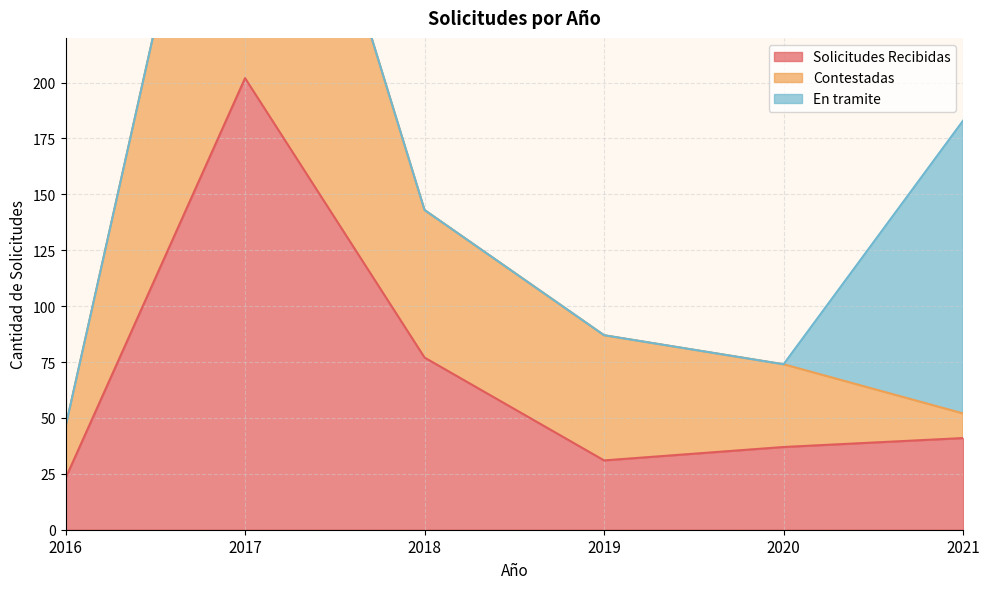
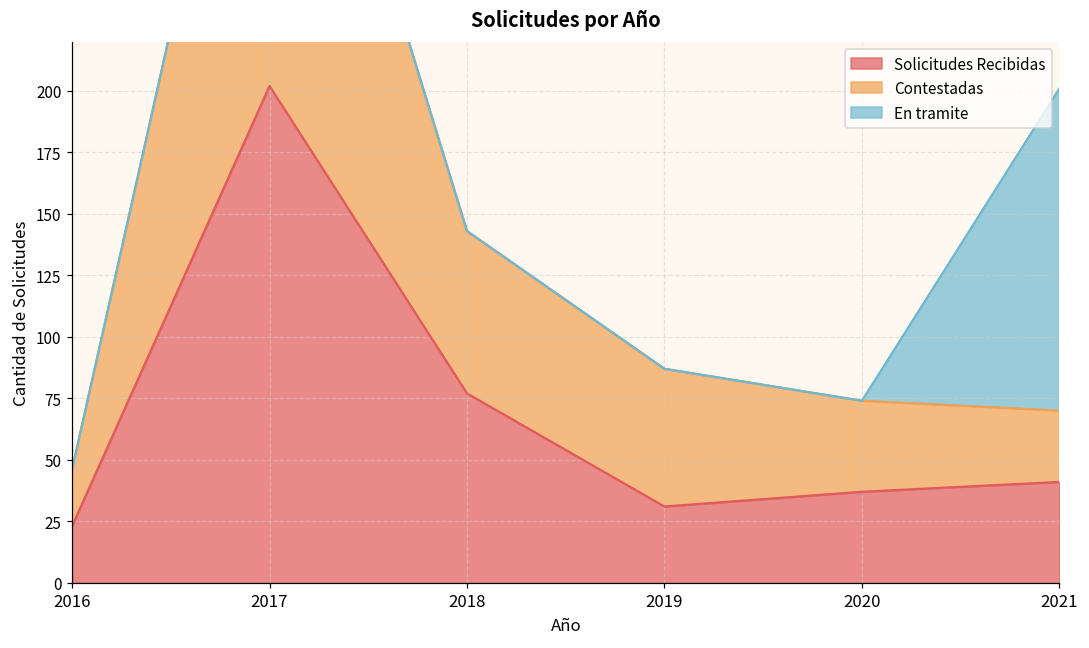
  {
    "Solicitudes Recibidas": {
      "2016": 23,
      "2017": 202,
      "2018": 77,
      "2019": 31,
      "2020": 37,
      "2021": 41
    },
    "Contestadas": {
-     "2021": 11
+     "2021": 29
    },
    "En tramite": {
      "2021": 131
    }
  }
